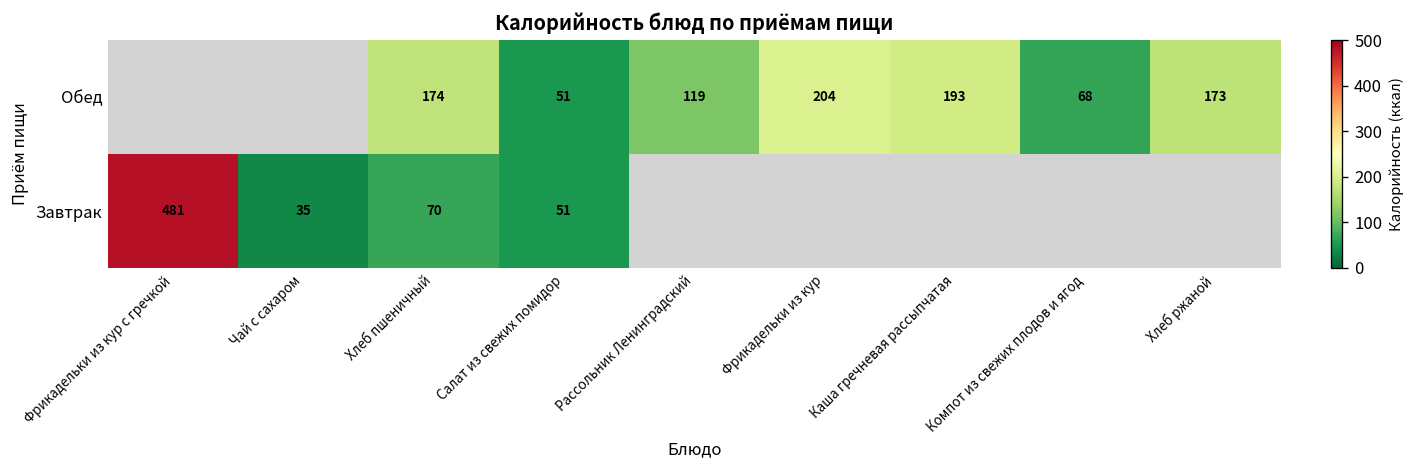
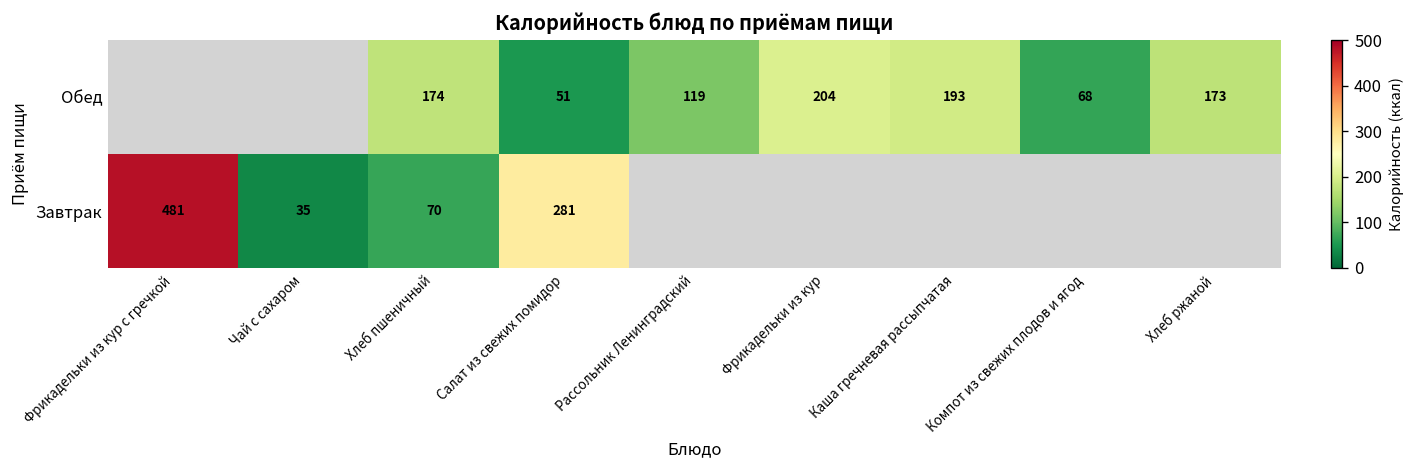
  {
    "Обед": {
      "Хлеб пшеничный": 174,
      "Салат из свежих помидор": 51,
      "Рассольник Ленинградский": 119,
      "Фрикадельки из кур": 204,
      "Каша гречневая рассыпчатая": 193,
      "Компот из свежих плодов и ягод": 68,
      "Хлеб ржаной": 173
    },
    "Завтрак": {
      "Фрикадельки из кур с гречкой": 481,
      "Чай с сахаром": 35,
      "Хлеб пшеничный": 70,
-     "Салат из свежих помидор": 51
+     "Салат из свежих помидор": 281
    }
  }
